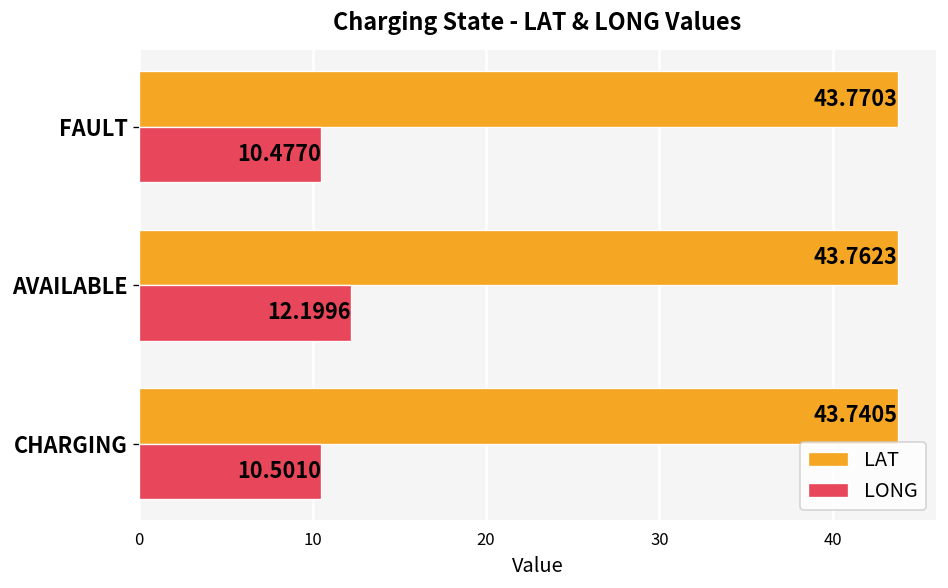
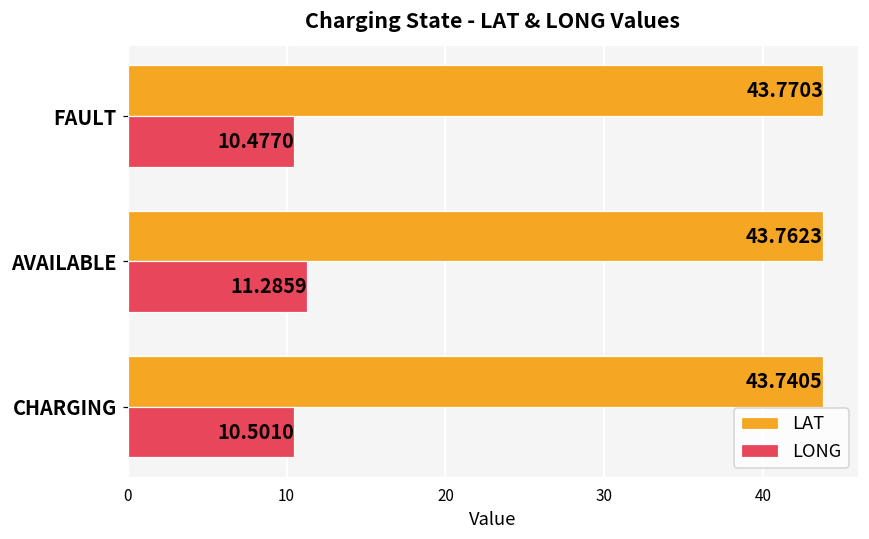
  {
    "LAT": {
      "FAULT": 43.7703,
      "AVAILABLE": 43.7623,
      "CHARGING": 43.7405
    },
    "LONG": {
      "FAULT": 10.4770,
-     "AVAILABLE": 12.1996,
+     "AVAILABLE": 11.2859,
      "CHARGING": 10.5010
    }
  }
